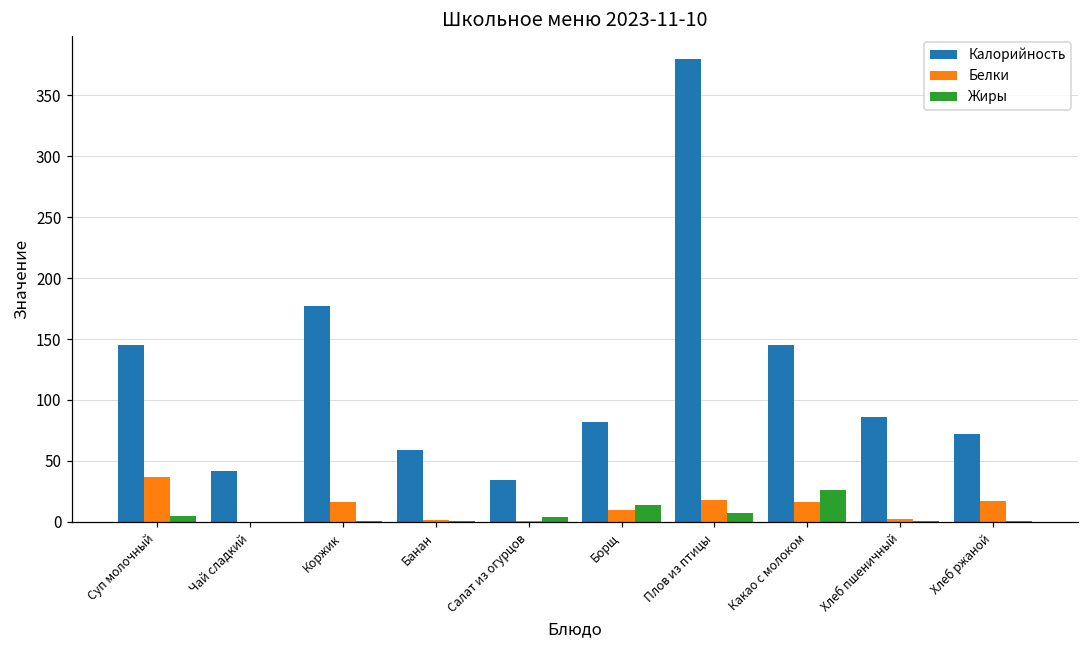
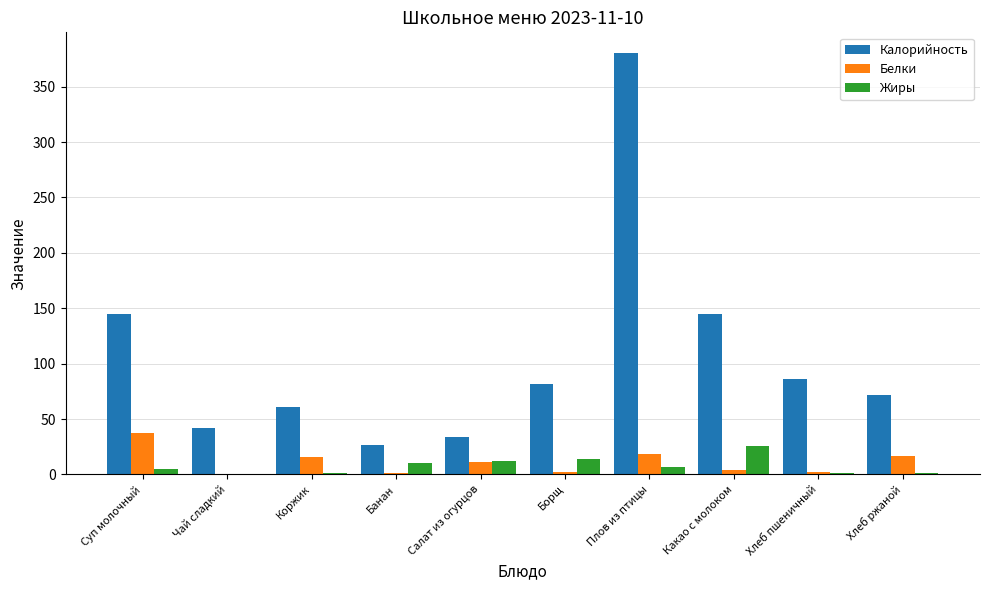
  {
    "Калорийность": {
      "Суп молочный": 145,
      "Чай сладкий": 42,
-     "Коржик": 177,
-     "Банан": 59,
+     "Коржик": 61,
+     "Банан": 27,
      "Салат из огурцов": 34,
      "Борщ": 82,
      "Плов из птицы": 380,
      "Какао с молоком": 145,
      "Хлеб пшеничный": 86,
      "Хлеб ржаной": 72
    },
    "Белки": {
      "Суп молочный": 37,
      "Чай сладкий": 0,
      "Коржик": 16,
-     "Салат из огурцов": 1,
-     "Борщ": 10,
+     "Салат из огурцов": 11,
+     "Борщ": 2,
      "Плов из птицы": 18,
-     "Какао с молоком": 16,
+     "Какао с молоком": 4,
      "Хлеб ржаной": 17
    },
    "Жиры": {
      "Суп молочный": 5,
      "Чай сладкий": 0,
-     "Банан": 0,
-     "Салат из огурцов": 4,
+     "Банан": 10,
+     "Салат из огурцов": 12,
      "Борщ": 14,
      "Плов из птицы": 7,
      "Какао с молоком": 26
    }
  }
